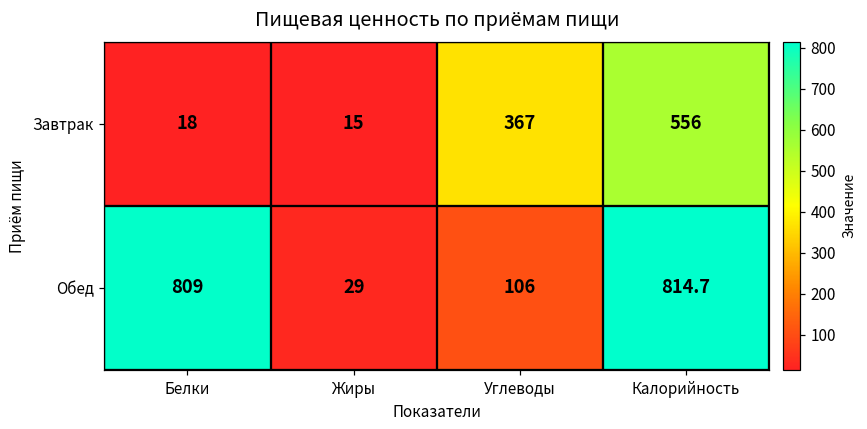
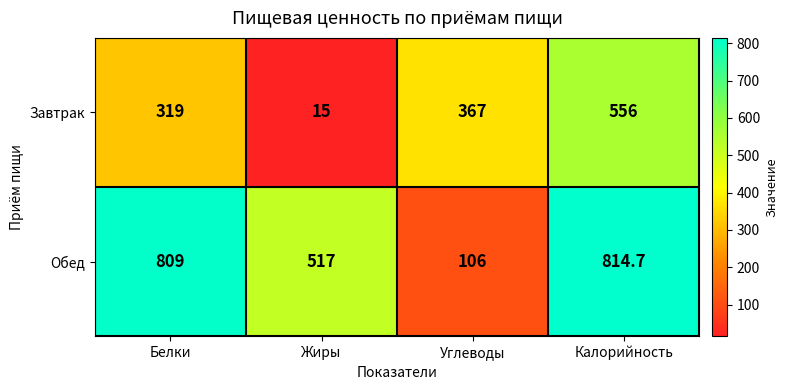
  {
    "Завтрак": {
-     "Белки": 18,
+     "Белки": 319,
      "Жиры": 15,
      "Углеводы": 367,
      "Калорийность": 556
    },
    "Обед": {
      "Белки": 809,
-     "Жиры": 29,
+     "Жиры": 517,
      "Углеводы": 106,
      "Калорийность": 814.7
    }
  }
